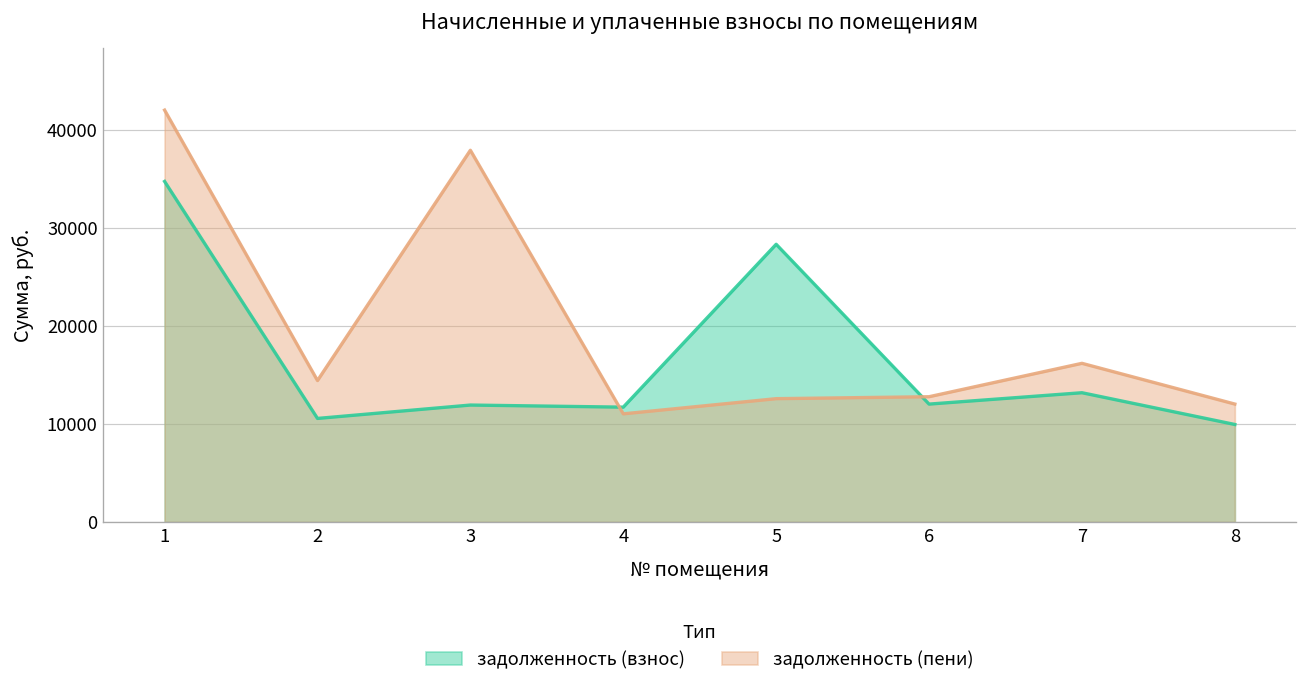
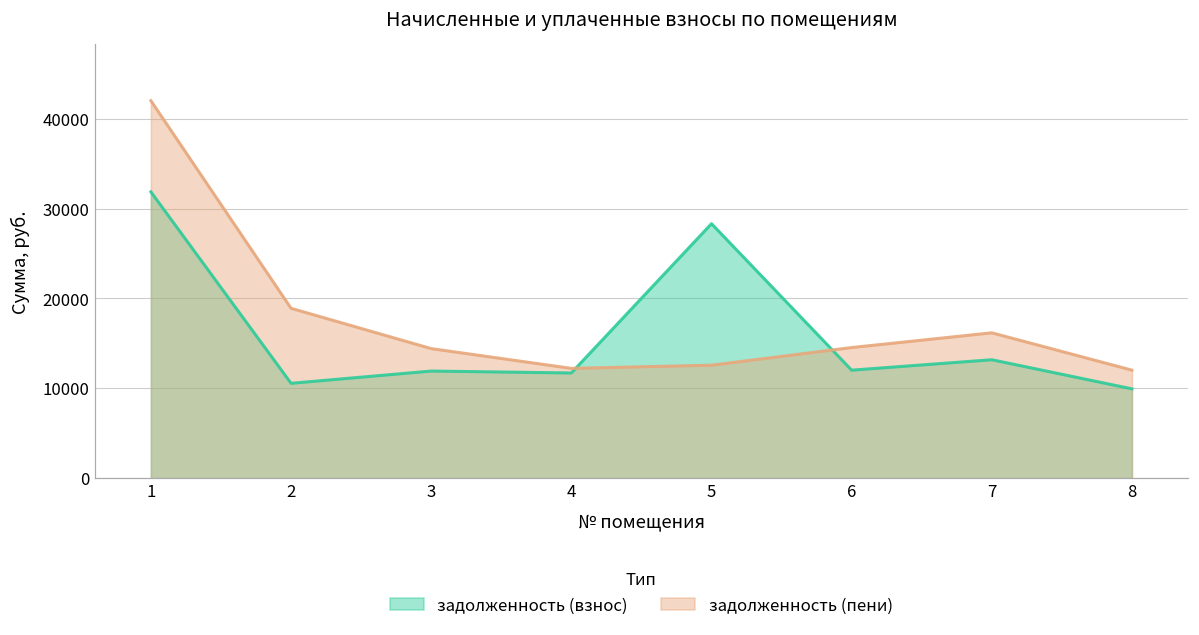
  {
    "задолженность (взнос)": {
-     "1": 35000,
+     "1": 32000,
      "2": 11000,
      "3": 12000,
      "4": 12000,
      "5": 28000,
      "6": 12000,
      "7": 13000,
      "8": 10000
    },
    "задолженность (пени)": {
      "1": 42000,
-     "2": 14000,
-     "3": 38000,
-     "4": 11000,
+     "2": 19000,
+     "3": 14000,
+     "4": 12000,
      "5": 13000,
-     "6": 13000,
+     "6": 15000,
      "7": 16000,
      "8": 12000
    }
  }
